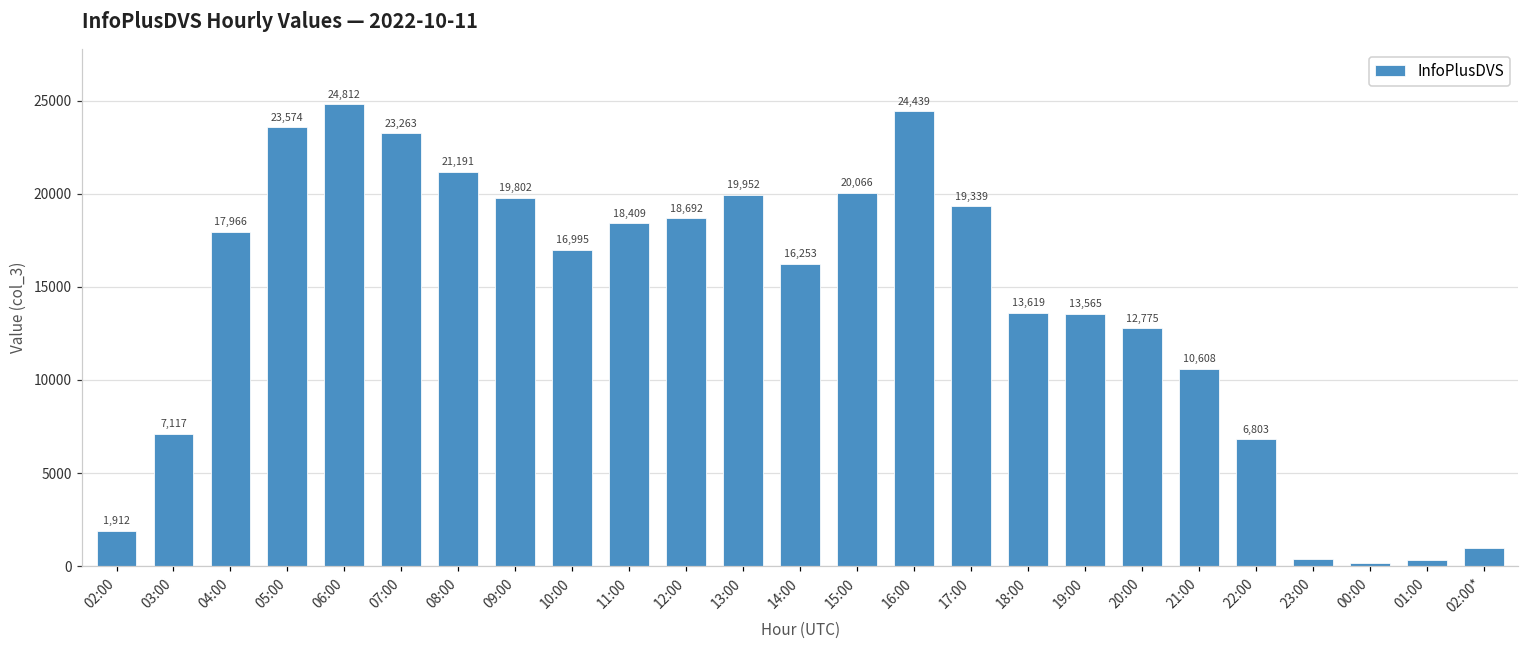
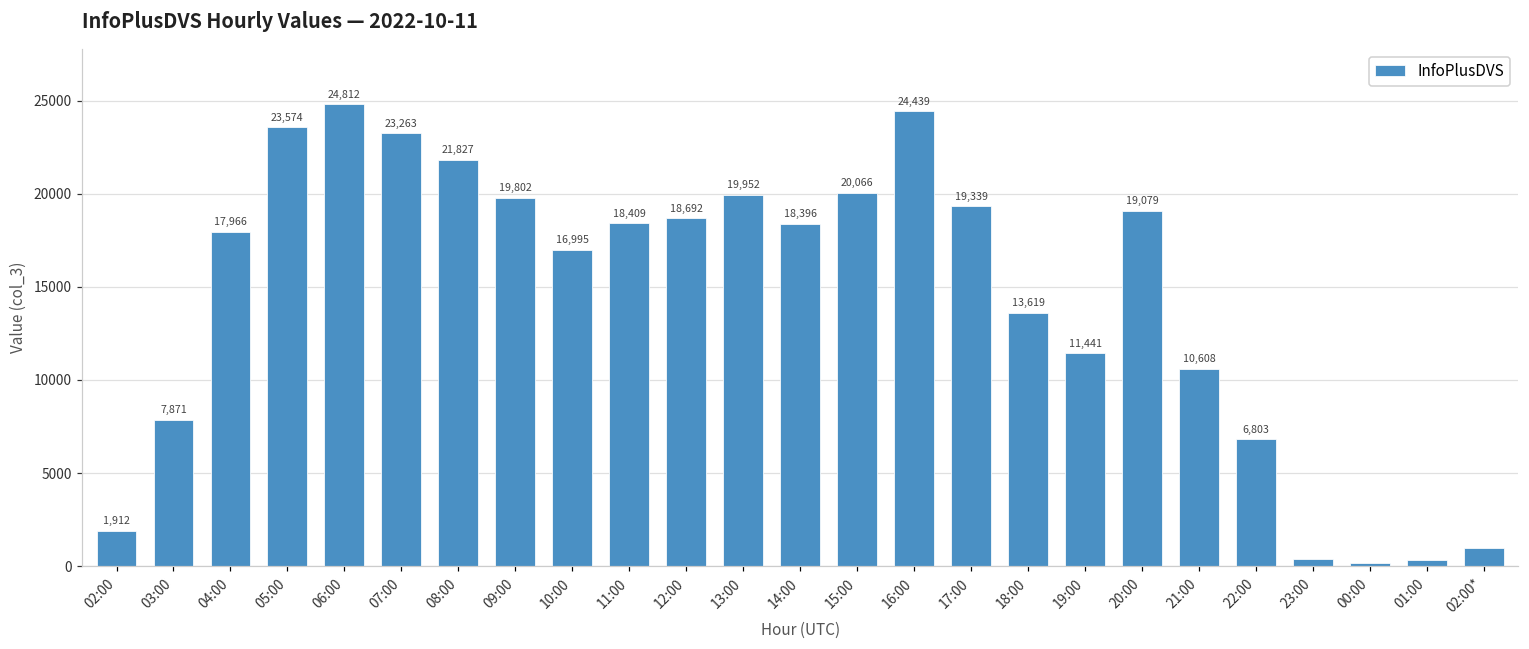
  {
    "02:00": "1,912",
-   "03:00": "7,117",
+   "03:00": "7,871",
    "04:00": "17,966",
    "05:00": "23,574",
    "06:00": "24,812",
    "07:00": "23,263",
-   "08:00": "21,191",
+   "08:00": "21,827",
    "09:00": "19,802",
    "10:00": "16,995",
    "11:00": "18,409",
    "12:00": "18,692",
    "13:00": "19,952",
-   "14:00": "16,253",
+   "14:00": "18,396",
    "15:00": "20,066",
    "16:00": "24,439",
    "17:00": "19,339",
    "18:00": "13,619",
-   "19:00": "13,565",
-   "20:00": "12,775",
+   "19:00": "11,441",
+   "20:00": "19,079",
    "21:00": "10,608",
    "22:00": "6,803"
  }
